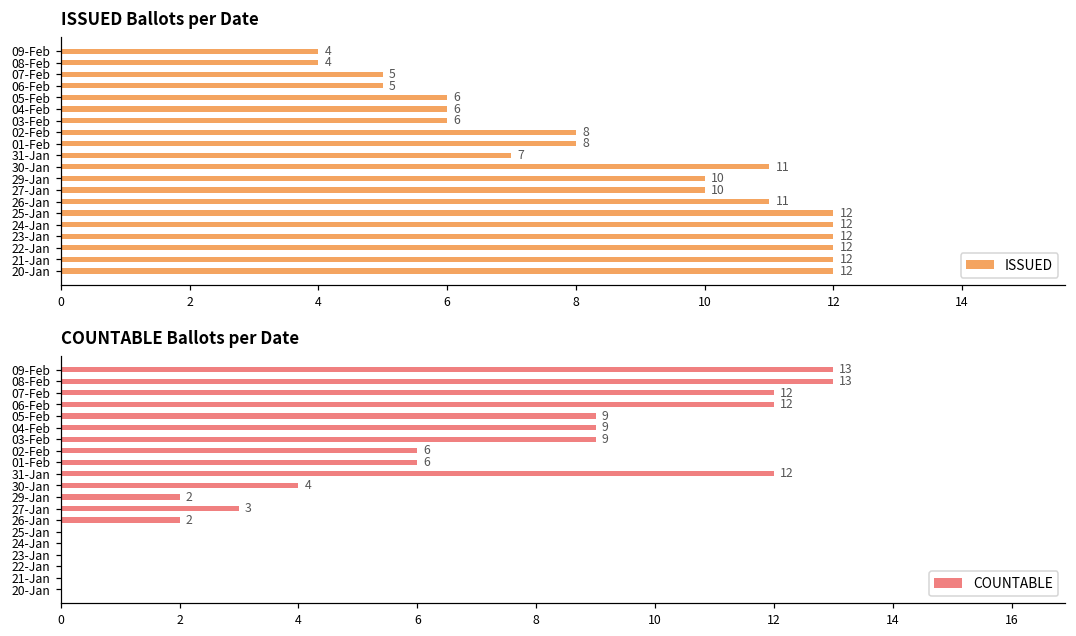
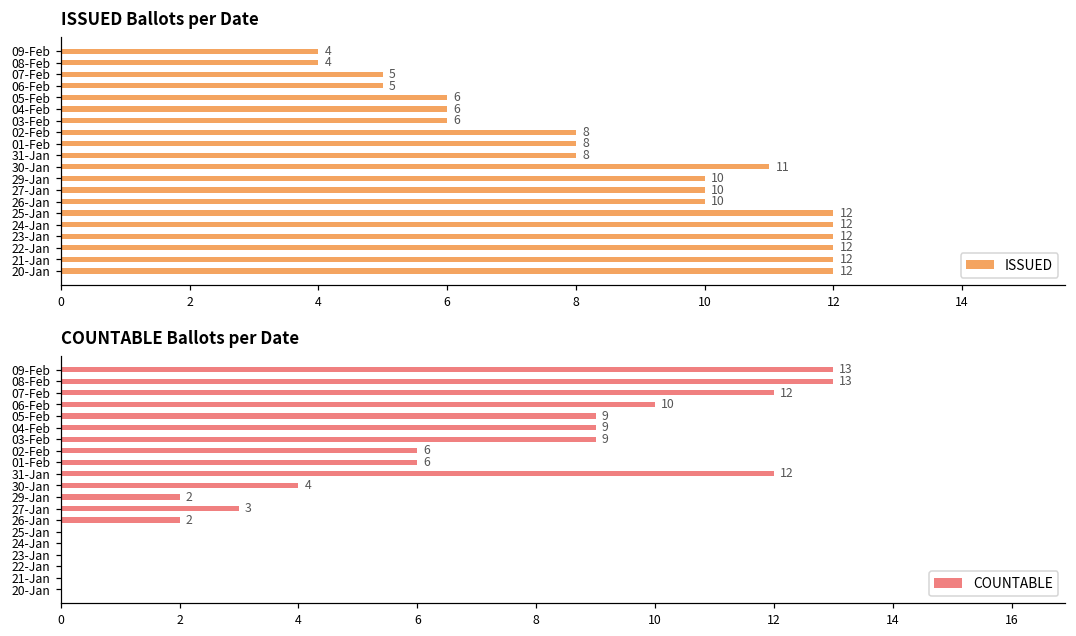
  {
    "ISSUED Ballots per Date": {
      "09-Feb": 4,
      "08-Feb": 4,
      "07-Feb": 5,
      "06-Feb": 5,
      "05-Feb": 6,
      "04-Feb": 6,
      "03-Feb": 6,
      "02-Feb": 8,
      "01-Feb": 8,
-     "31-Jan": 7,
+     "31-Jan": 8,
      "30-Jan": 11,
      "29-Jan": 10,
      "27-Jan": 10,
-     "26-Jan": 11,
+     "26-Jan": 10,
      "25-Jan": 12,
      "24-Jan": 12,
      "23-Jan": 12,
      "22-Jan": 12,
      "21-Jan": 12,
      "20-Jan": 12
    },
    "COUNTABLE Ballots per Date": {
      "09-Feb": 13,
      "08-Feb": 13,
      "07-Feb": 12,
-     "06-Feb": 12,
+     "06-Feb": 10,
      "05-Feb": 9,
      "04-Feb": 9,
      "03-Feb": 9,
      "02-Feb": 6,
      "01-Feb": 6,
      "31-Jan": 12,
      "30-Jan": 4,
      "29-Jan": 2,
      "27-Jan": 3,
      "26-Jan": 2
    }
  }
